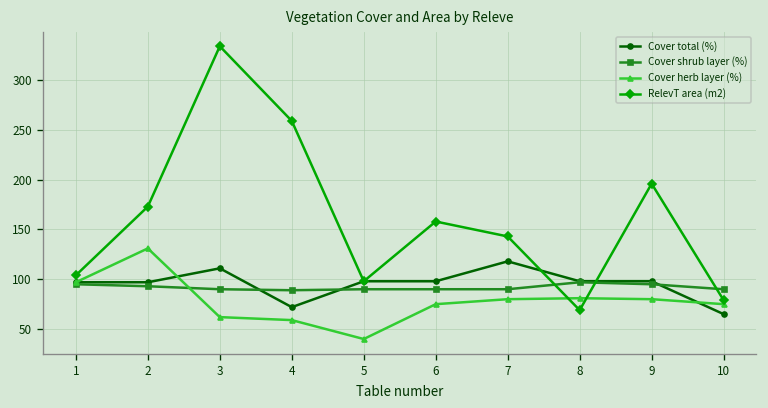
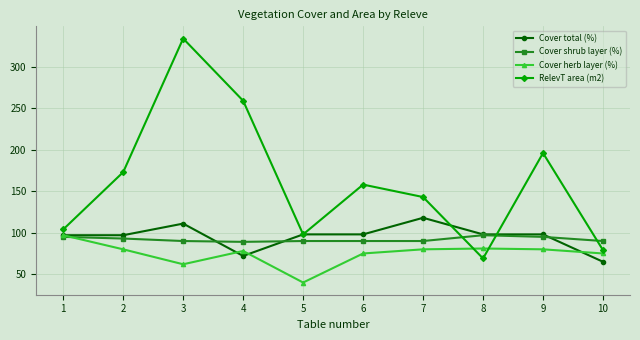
  {
    "Cover total (%)": {
      "2": 100,
      "3": 110,
      "4": 70,
      "6": 100,
      "7": 120,
      "10": 70
    },
    "Cover herb layer (%)": {
-     "2": 130,
+     "2": 80,
      "3": 60,
-     "4": 60,
+     "4": 80,
      "5": 40,
      "6": 80,
      "7": 80,
      "8": 80,
      "9": 80,
      "10": 80
    }
  }
